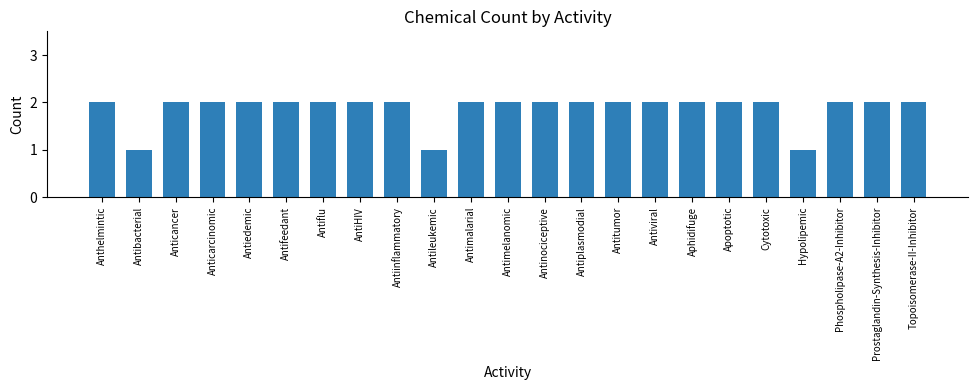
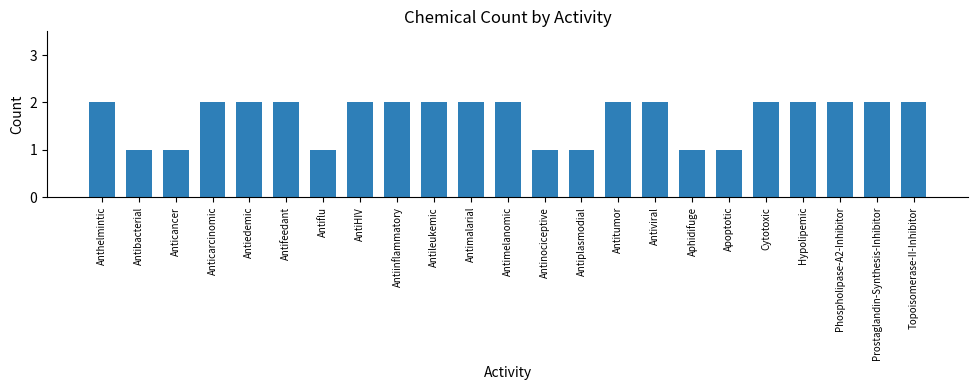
  {
    "Anthelmintic": 2,
    "Antibacterial": 1,
-   "Anticancer": 2,
+   "Anticancer": 1,
    "Anticarcinomic": 2,
    "Antiedemic": 2,
    "Antifeedant": 2,
-   "Antiflu": 2,
+   "Antiflu": 1,
    "AntiHIV": 2,
    "Antiinflammatory": 2,
-   "Antileukemic": 1,
+   "Antileukemic": 2,
    "Antimalarial": 2,
    "Antimelanomic": 2,
-   "Antinociceptive": 2,
-   "Antiplasmodial": 2,
+   "Antinociceptive": 1,
+   "Antiplasmodial": 1,
    "Antitumor": 2,
    "Antiviral": 2,
-   "Aphidifuge": 2,
-   "Apoptotic": 2,
+   "Aphidifuge": 1,
+   "Apoptotic": 1,
    "Cytotoxic": 2,
-   "Hypolipemic": 1,
+   "Hypolipemic": 2,
    "Phospholipase-A2-Inhibitor": 2,
    "Prostaglandin-Synthesis-Inhibitor": 2,
    "Topoisomerase-II-Inhibitor": 2
  }
